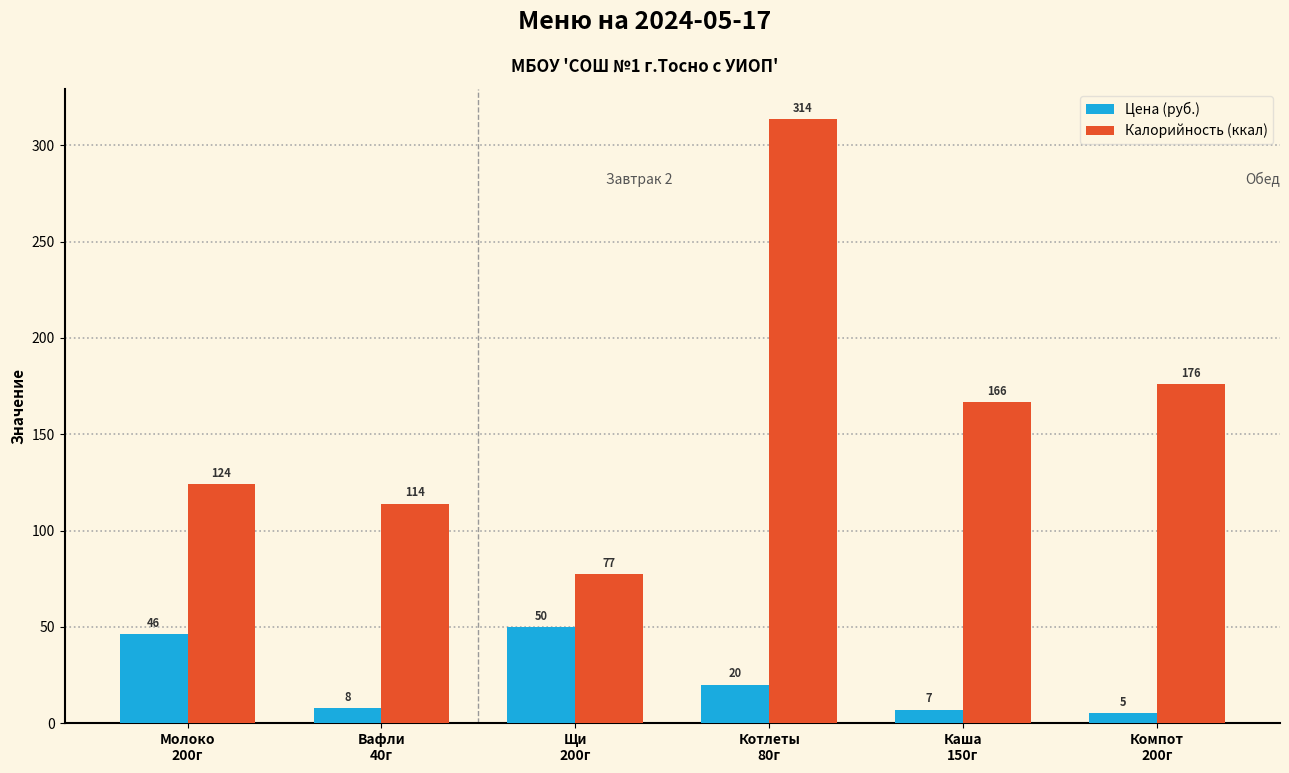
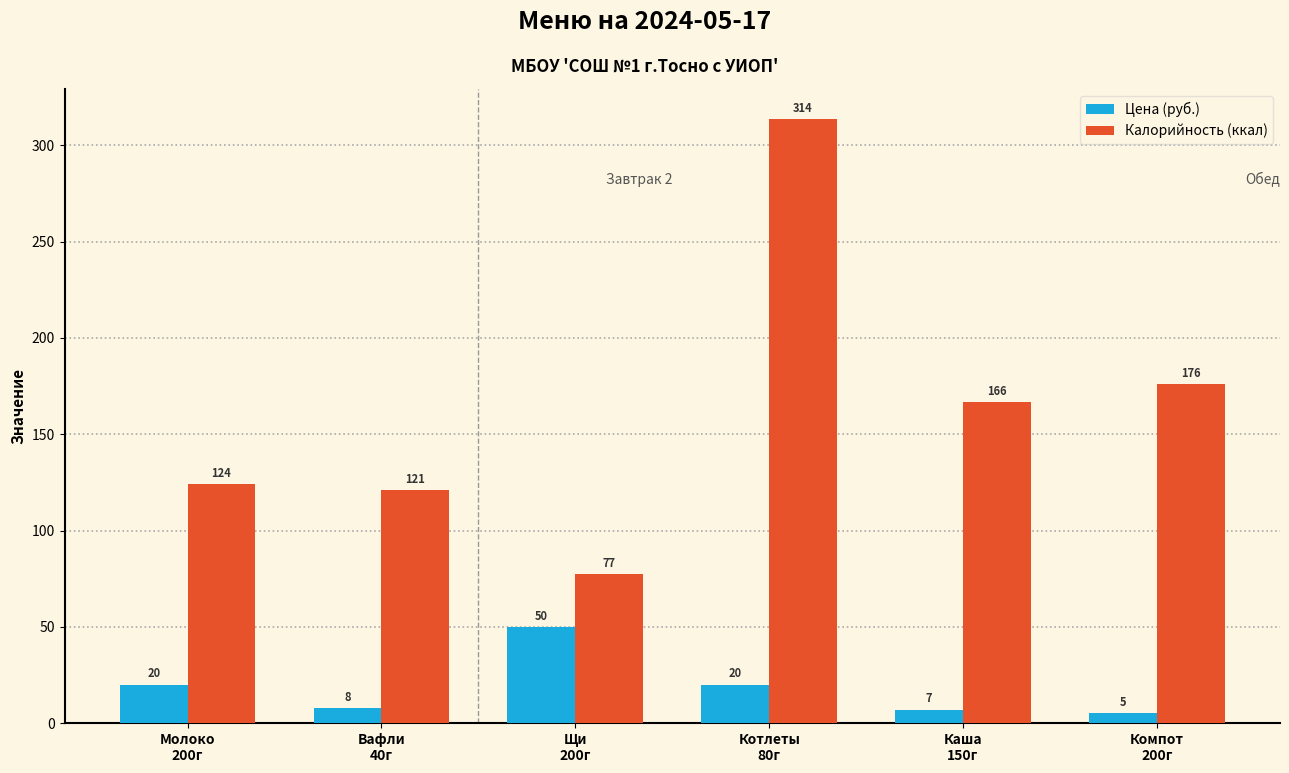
  {
    "Цена (руб.)": {
-     "Молоко 200г": 46,
+     "Молоко 200г": 20,
      "Вафли 40г": 8,
      "Щи 200г": 50,
      "Котлеты 80г": 20,
      "Каша 150г": 7,
      "Компот 200г": 5
    },
    "Калорийность (ккал)": {
      "Молоко 200г": 124,
-     "Вафли 40г": 114,
+     "Вафли 40г": 121,
      "Щи 200г": 77,
      "Котлеты 80г": 314,
      "Каша 150г": 166,
      "Компот 200г": 176
    }
  }
